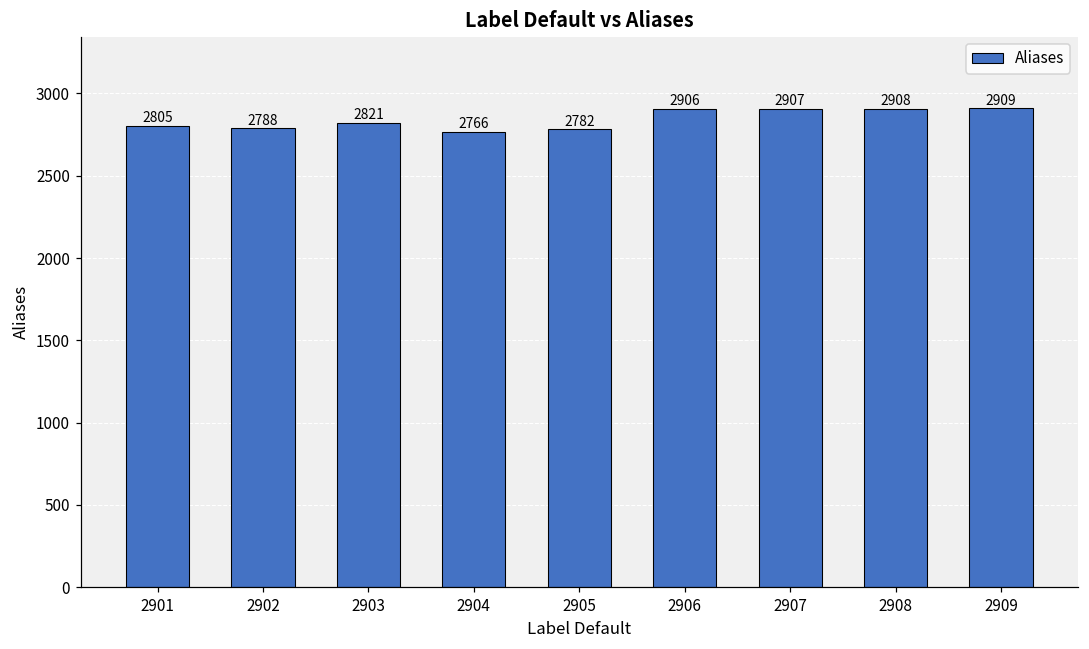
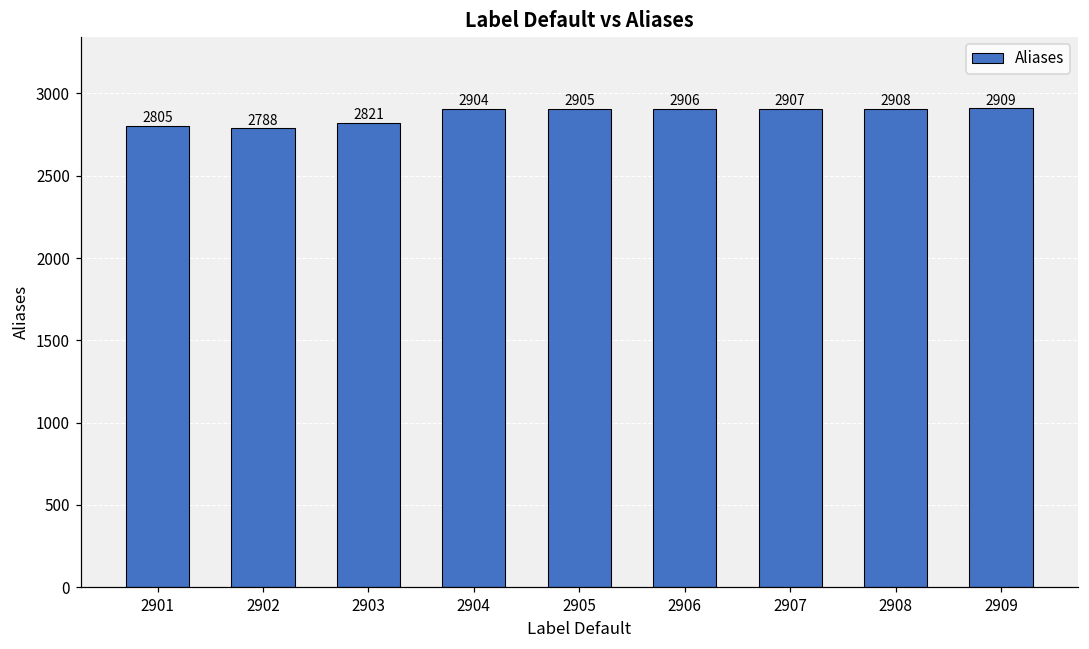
  {
    "2901": 2805,
    "2902": 2788,
    "2903": 2821,
-   "2904": 2766,
-   "2905": 2782,
+   "2904": 2904,
+   "2905": 2905,
    "2906": 2906,
    "2907": 2907,
    "2908": 2908,
    "2909": 2909
  }
